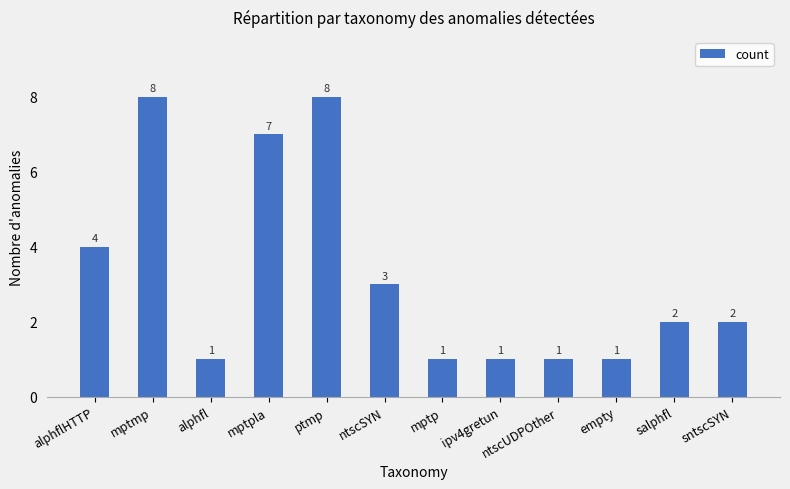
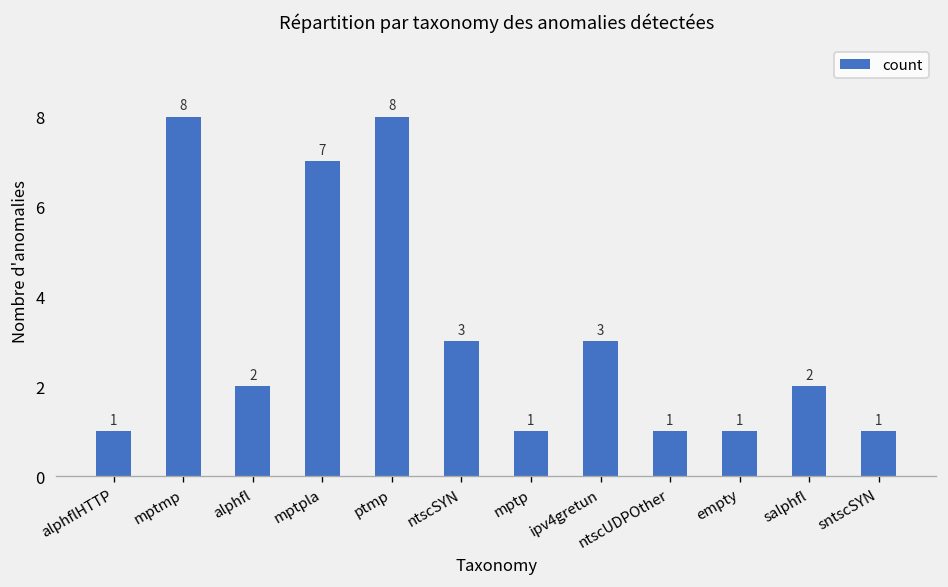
  {
-   "alphflHTTP": 4,
+   "alphflHTTP": 1,
    "mptmp": 8,
-   "alphfl": 1,
+   "alphfl": 2,
    "mptpla": 7,
    "ptmp": 8,
    "ntscSYN": 3,
    "mptp": 1,
-   "ipv4gretun": 1,
+   "ipv4gretun": 3,
    "ntscUDPOther": 1,
    "empty": 1,
    "salphfl": 2,
-   "sntscSYN": 2
+   "sntscSYN": 1
  }
